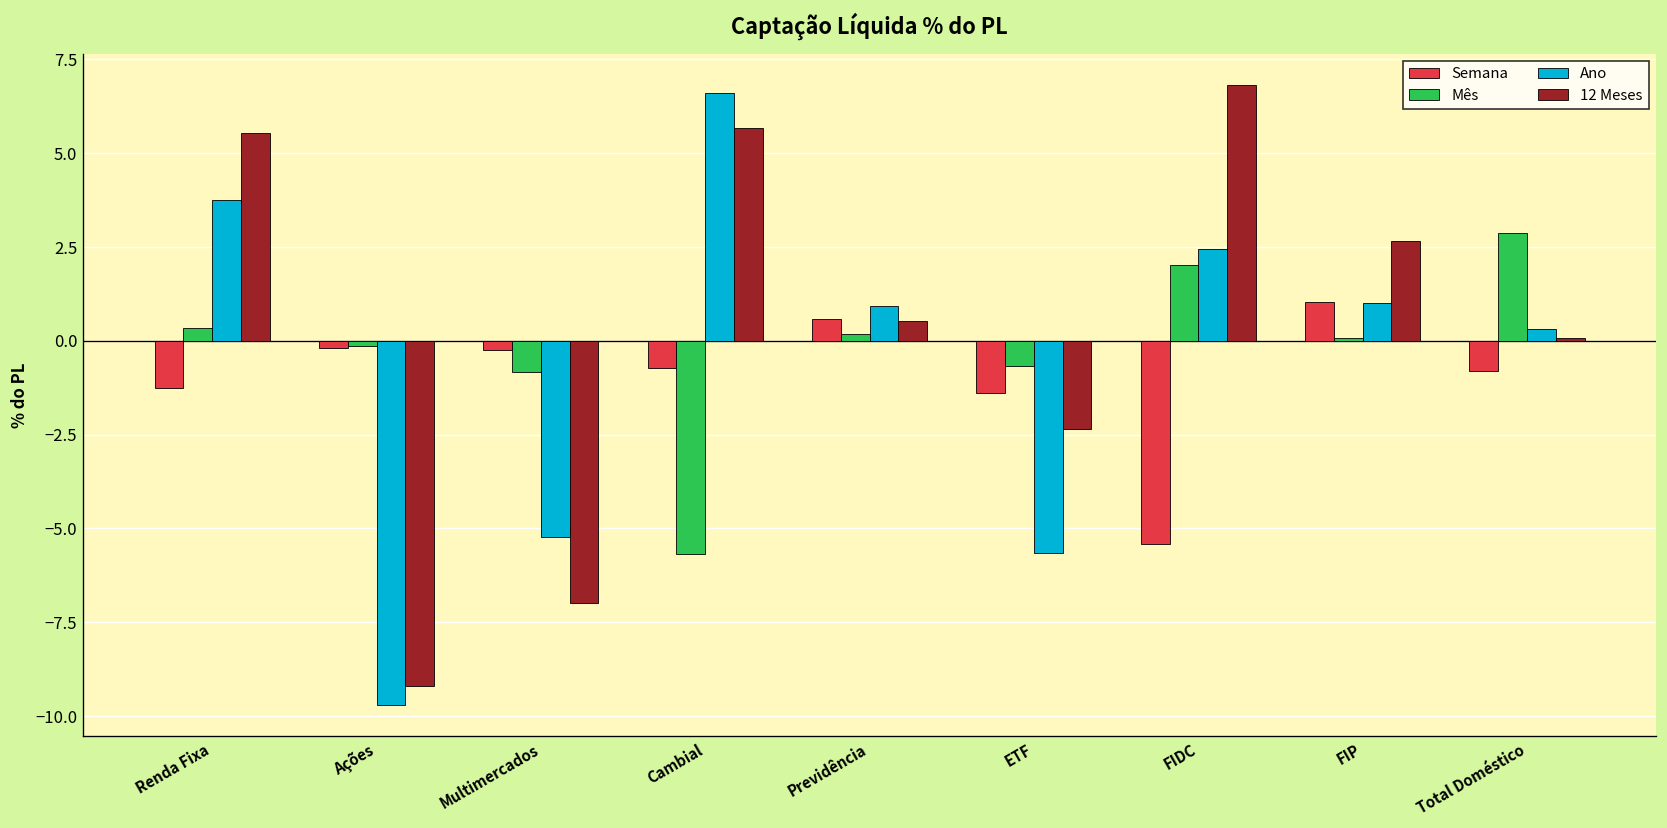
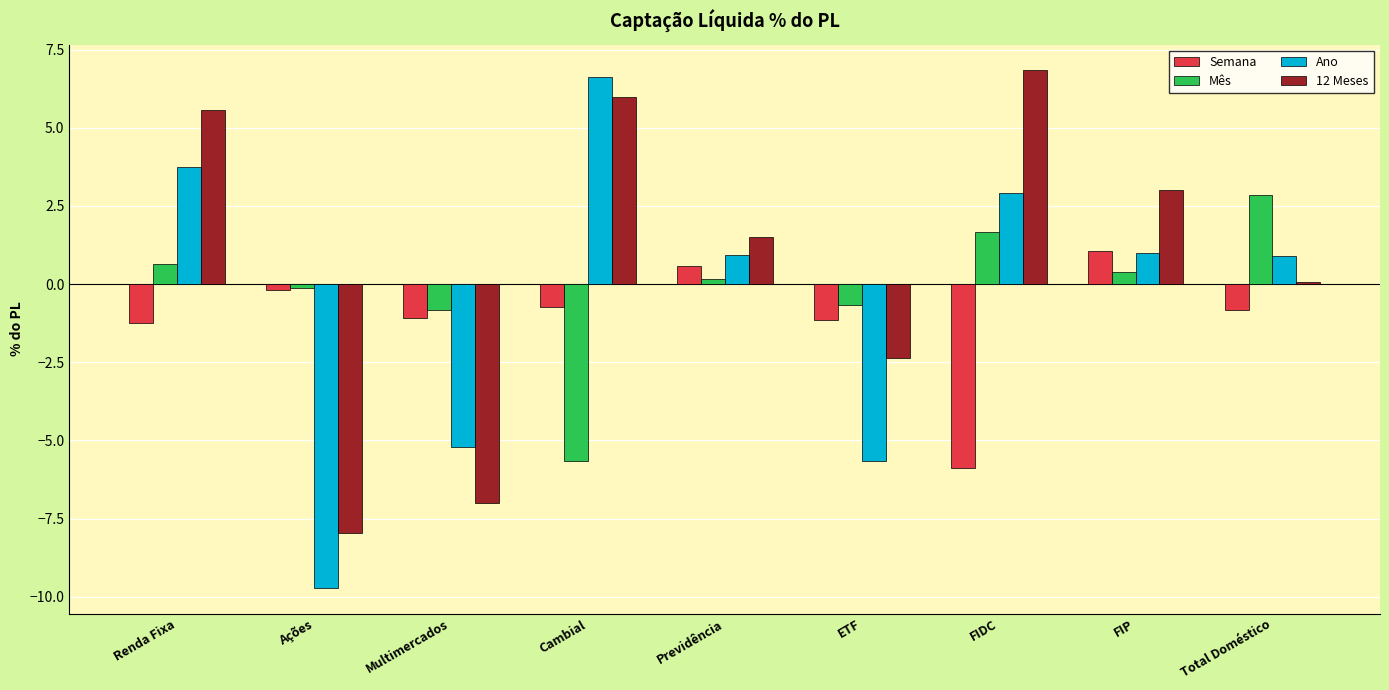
  {
    "Semana": {
      "Renda Fixa": -1.3,
      "Ações": -0.2,
-     "Multimercados": -0.2,
+     "Multimercados": -1.1,
      "Cambial": -0.7,
      "Previdência": 0.6,
-     "ETF": -1.4,
-     "FIDC": -5.4,
+     "ETF": -1.1,
+     "FIDC": -5.9,
      "FIP": 1.0,
      "Total Doméstico": -0.8
    },
    "Mês": {
-     "Renda Fixa": 0.3,
+     "Renda Fixa": 0.7,
      "Ações": -0.1,
      "Multimercados": -0.8,
      "Cambial": -5.7,
      "Previdência": 0.2,
      "ETF": -0.7,
-     "FIDC": 2.0,
-     "FIP": 0.1,
+     "FIDC": 1.7,
+     "FIP": 0.4,
      "Total Doméstico": 2.9
    },
    "Ano": {
      "Renda Fixa": 3.7,
      "Ações": -9.7,
      "Multimercados": -5.2,
      "Cambial": 6.6,
      "Previdência": 0.9,
      "ETF": -5.7,
-     "FIDC": 2.5,
+     "FIDC": 2.9,
      "FIP": 1.0,
-     "Total Doméstico": 0.3
+     "Total Doméstico": 0.9
    },
    "12 Meses": {
      "Renda Fixa": 5.6,
-     "Ações": -9.2,
+     "Ações": -8.0,
      "Multimercados": -7.0,
-     "Cambial": 5.7,
-     "Previdência": 0.5,
+     "Cambial": 6.0,
+     "Previdência": 1.5,
      "ETF": -2.4,
      "FIDC": 6.8,
-     "FIP": 2.7,
+     "FIP": 3.0,
      "Total Doméstico": 0.1
    }
  }
